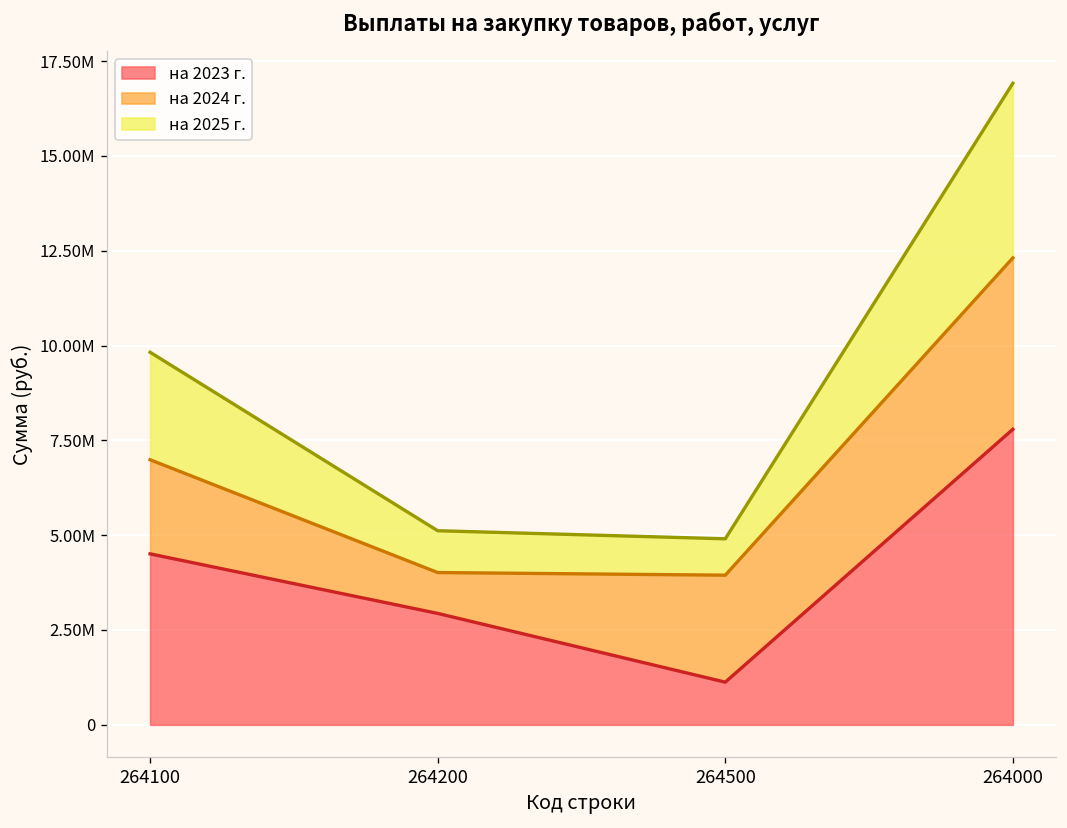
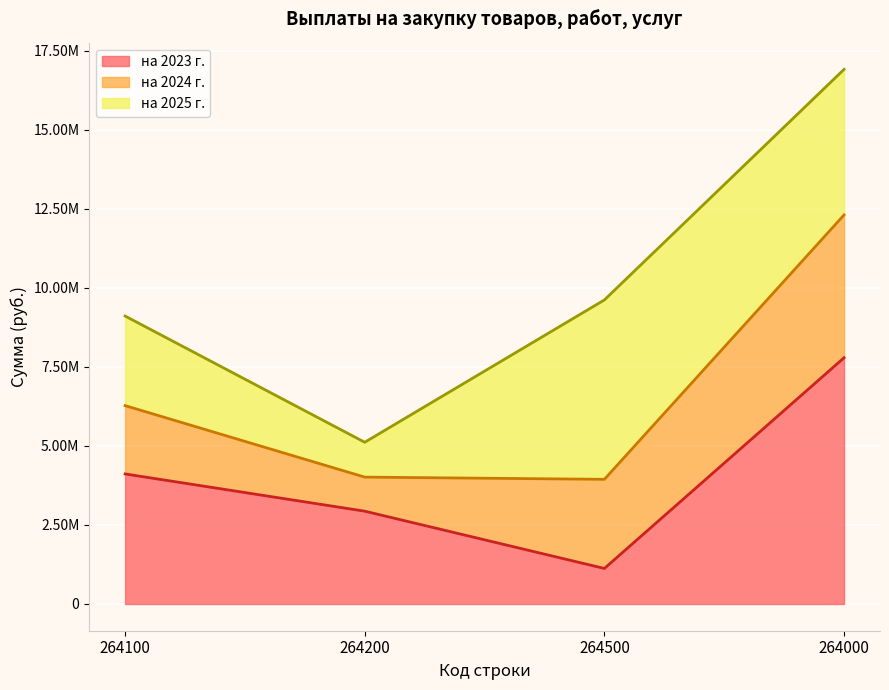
  {
    "на 2023 г.": {
-     "264100": 4500000,
+     "264100": 4100000,
      "264200": 2900000,
      "264500": 1100000,
      "264000": 7800000
    },
    "на 2024 г.": {
-     "264100": 2500000,
+     "264100": 2200000,
      "264200": 1100000,
      "264500": 2800000,
      "264000": 4500000
    },
    "на 2025 г.": {
      "264100": 2800000,
      "264200": 1100000,
-     "264500": 1000000,
+     "264500": 5700000,
      "264000": 4600000
    }
  }
